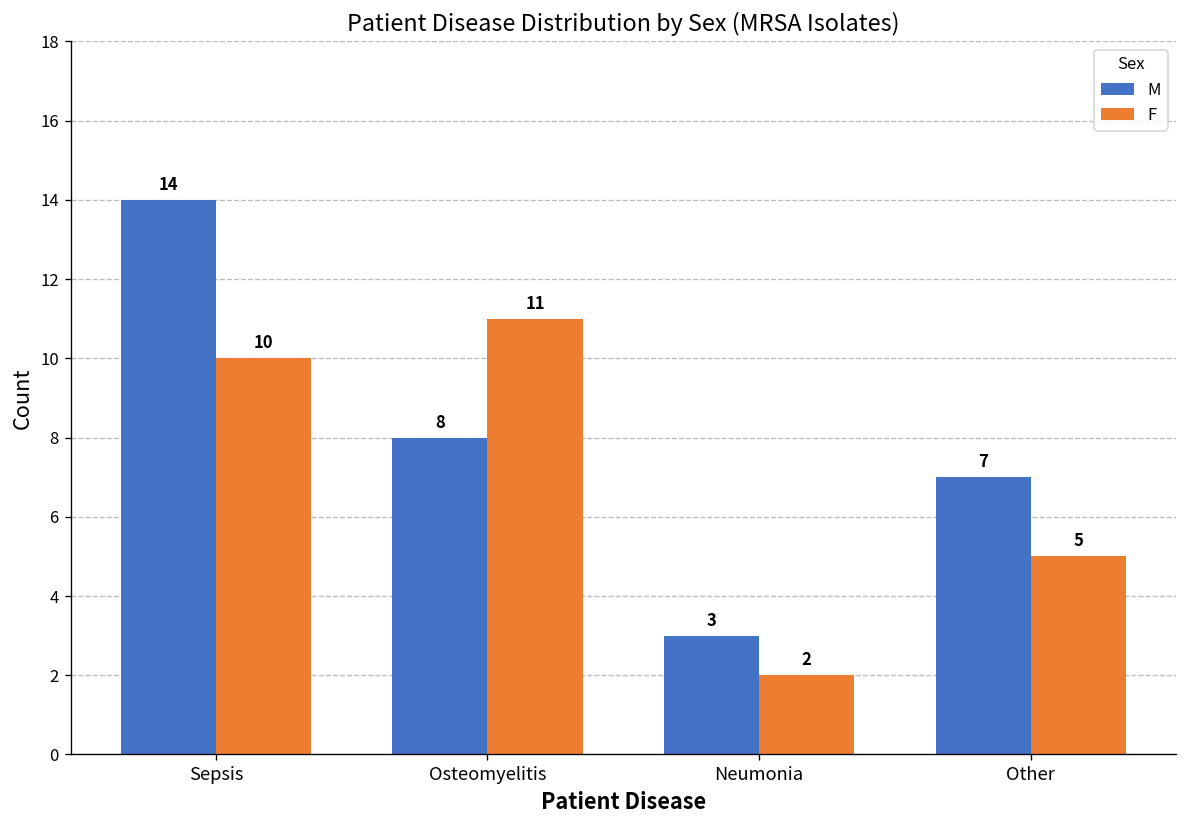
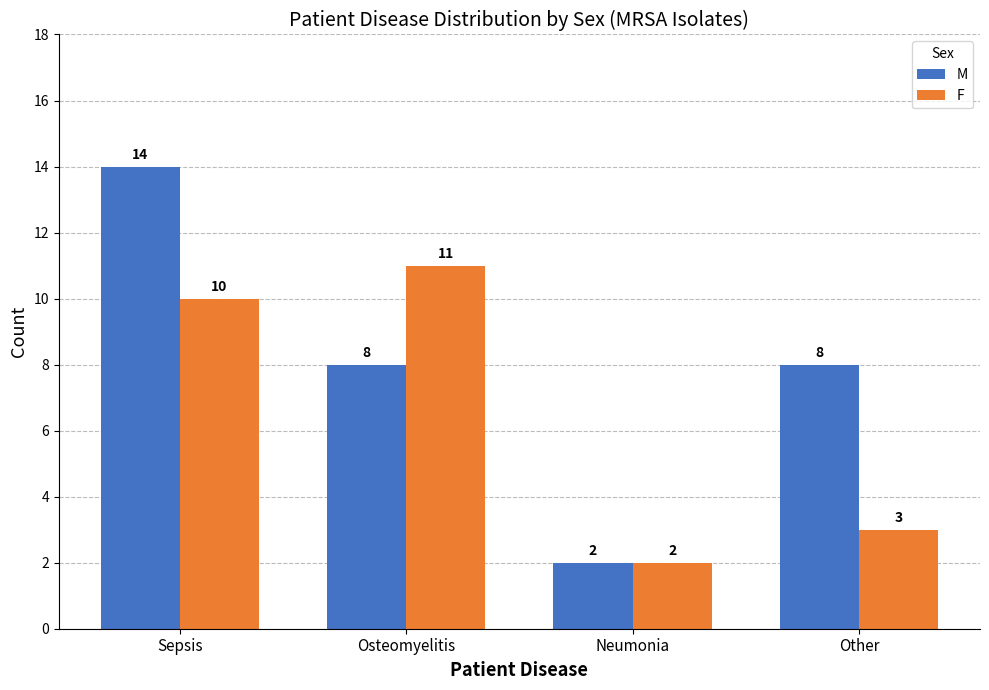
  {
    "M": {
      "Sepsis": 14,
      "Osteomyelitis": 8,
-     "Neumonia": 3,
-     "Other": 7
+     "Neumonia": 2,
+     "Other": 8
    },
    "F": {
      "Sepsis": 10,
      "Osteomyelitis": 11,
      "Neumonia": 2,
-     "Other": 5
+     "Other": 3
    }
  }
